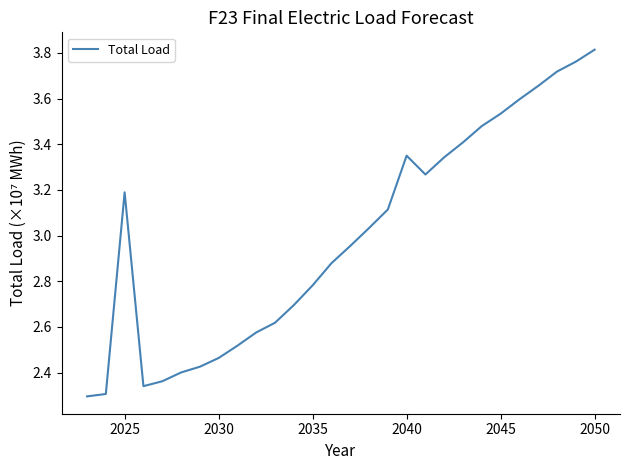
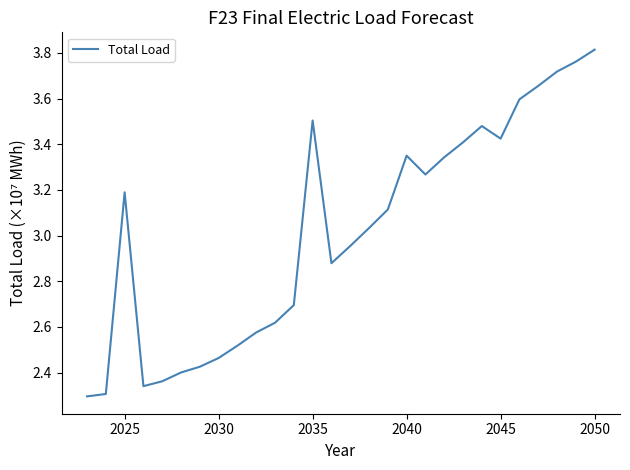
  {
    "2025": 3.19,
    "2030": 2.46,
-   "2035": 2.78,
+   "2035": 3.50,
    "2040": 3.35,
-   "2045": 3.53,
+   "2045": 3.42,
    "2050": 3.81
  }
